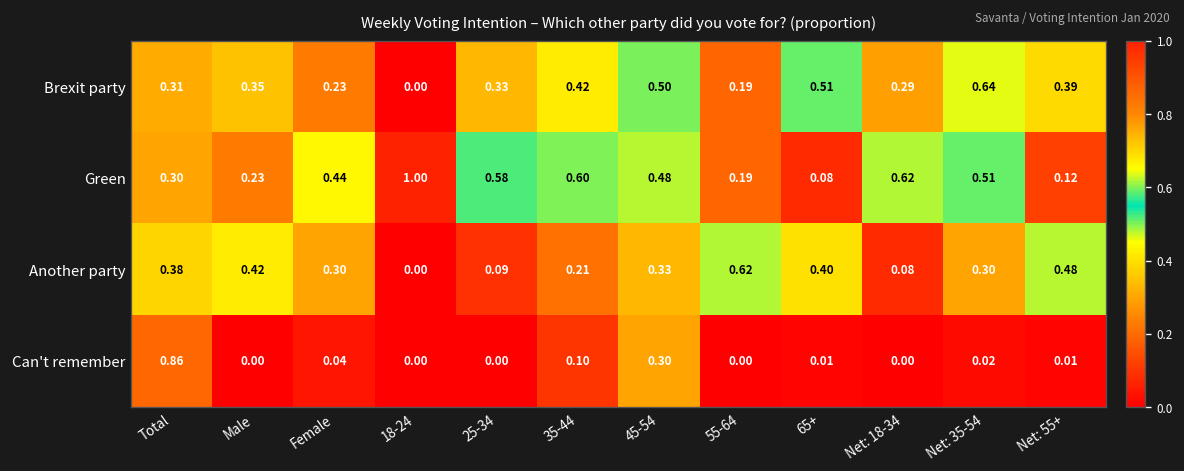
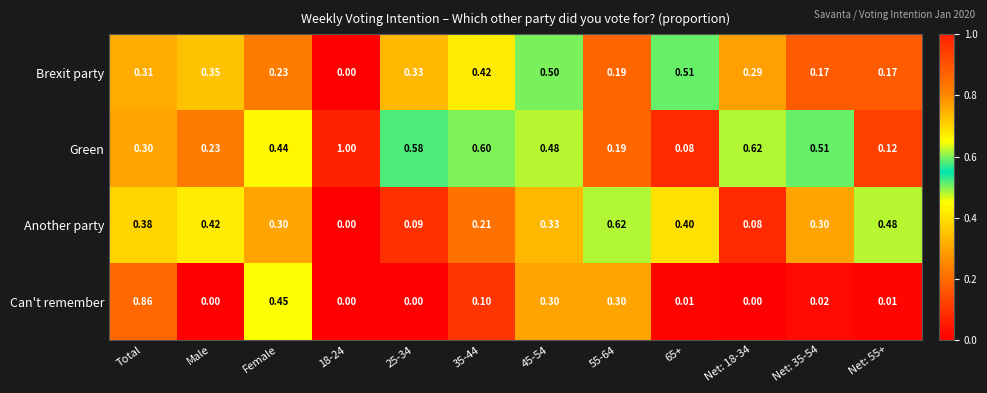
  {
    "Brexit party": {
      "Total": 0.31,
      "Male": 0.35,
      "Female": 0.23,
      "18-24": 0.00,
      "25-34": 0.33,
      "35-44": 0.42,
      "45-54": 0.50,
      "55-64": 0.19,
      "65+": 0.51,
      "Net: 18-34": 0.29,
-     "Net: 35-54": 0.64,
-     "Net: 55+": 0.39
+     "Net: 35-54": 0.17,
+     "Net: 55+": 0.17
    },
    "Green": {
      "Total": 0.30,
      "Male": 0.23,
      "Female": 0.44,
      "18-24": 1.00,
      "25-34": 0.58,
      "35-44": 0.60,
      "45-54": 0.48,
      "55-64": 0.19,
      "65+": 0.08,
      "Net: 18-34": 0.62,
      "Net: 35-54": 0.51,
      "Net: 55+": 0.12
    },
    "Another party": {
      "Total": 0.38,
      "Male": 0.42,
      "Female": 0.30,
      "18-24": 0.00,
      "25-34": 0.09,
      "35-44": 0.21,
      "45-54": 0.33,
      "55-64": 0.62,
      "65+": 0.40,
      "Net: 18-34": 0.08,
      "Net: 35-54": 0.30,
      "Net: 55+": 0.48
    },
    "Can't remember": {
      "Total": 0.86,
      "Male": 0.00,
-     "Female": 0.04,
+     "Female": 0.45,
      "18-24": 0.00,
      "25-34": 0.00,
      "35-44": 0.10,
      "45-54": 0.30,
-     "55-64": 0.00,
+     "55-64": 0.30,
      "65+": 0.01,
      "Net: 18-34": 0.00,
      "Net: 35-54": 0.02,
      "Net: 55+": 0.01
    }
  }
